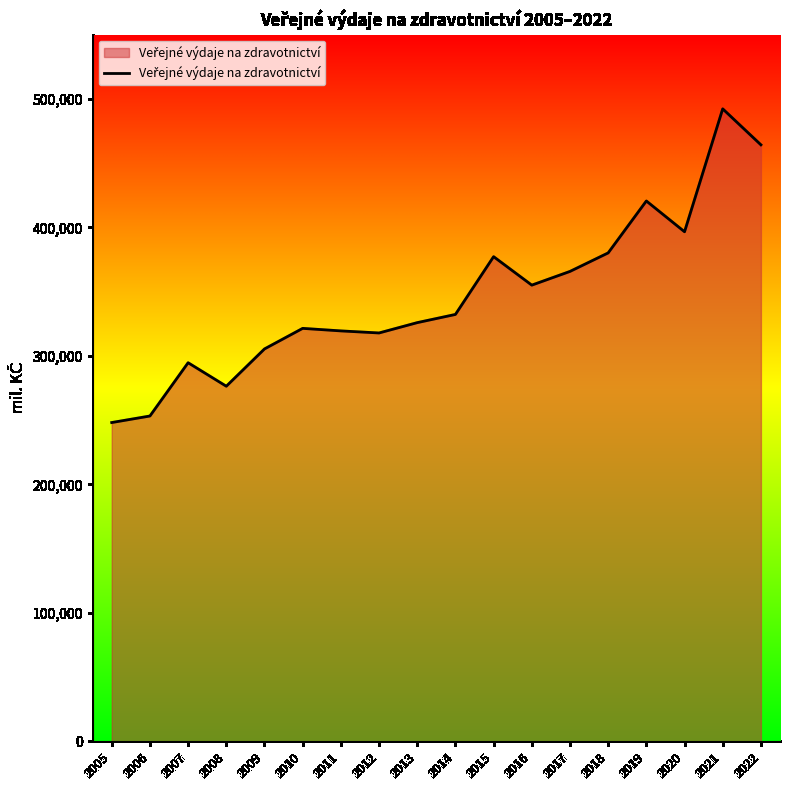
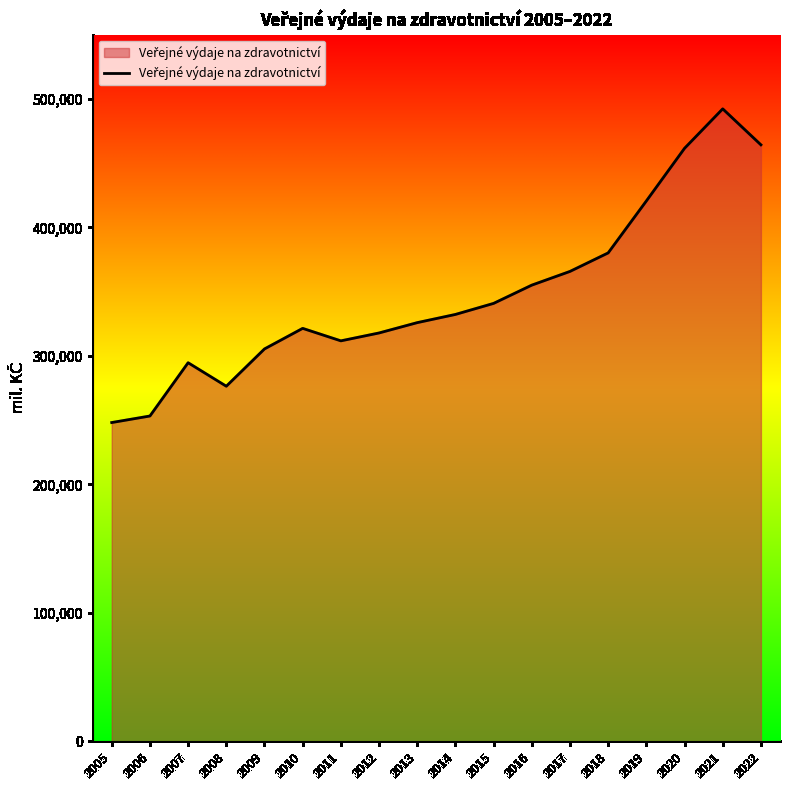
  {
    "2005": "248,000",
    "2006": "253,000",
    "2007": "295,000",
    "2008": "276,000",
    "2009": "305,000",
    "2010": "321,000",
-   "2011": "319,000",
+   "2011": "312,000",
    "2012": "318,000",
    "2013": "326,000",
    "2014": "332,000",
-   "2015": "377,000",
+   "2015": "341,000",
    "2016": "355,000",
    "2017": "366,000",
    "2018": "380,000",
    "2019": "421,000",
-   "2020": "397,000",
+   "2020": "462,000",
    "2021": "492,000",
    "2022": "464,000"
  }
